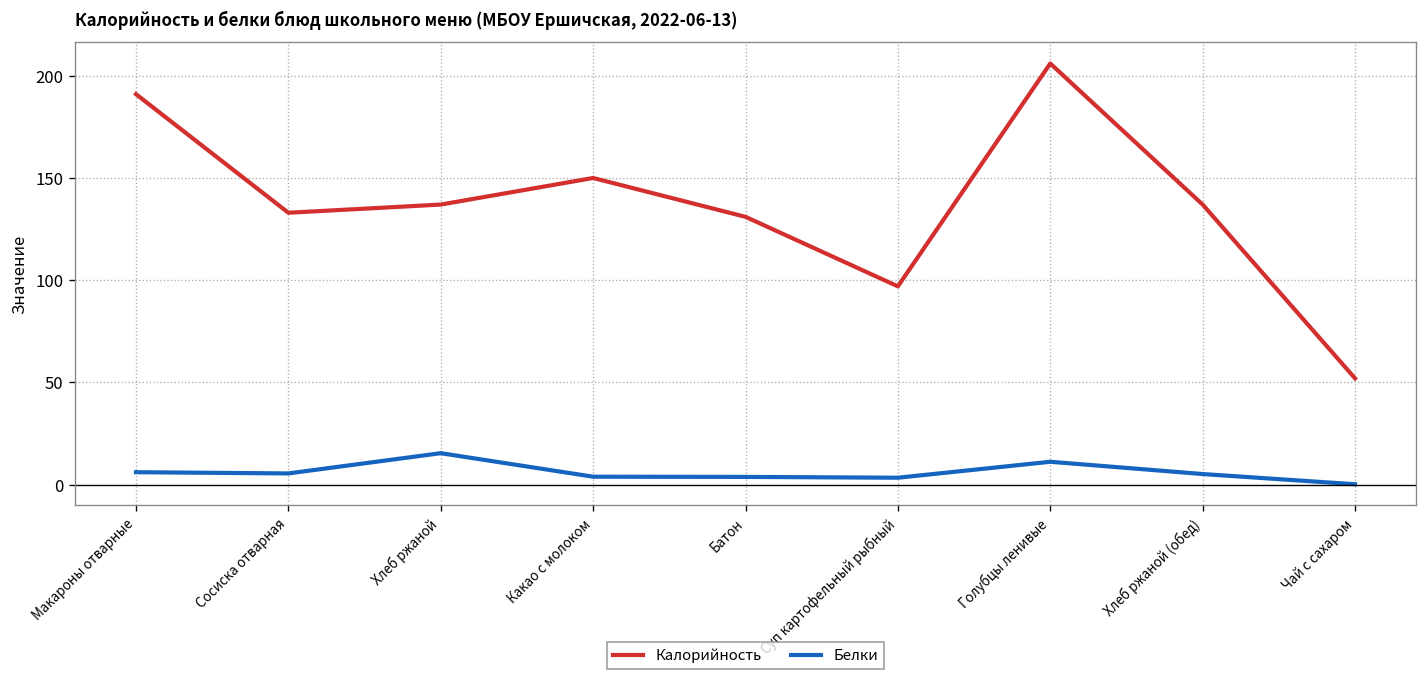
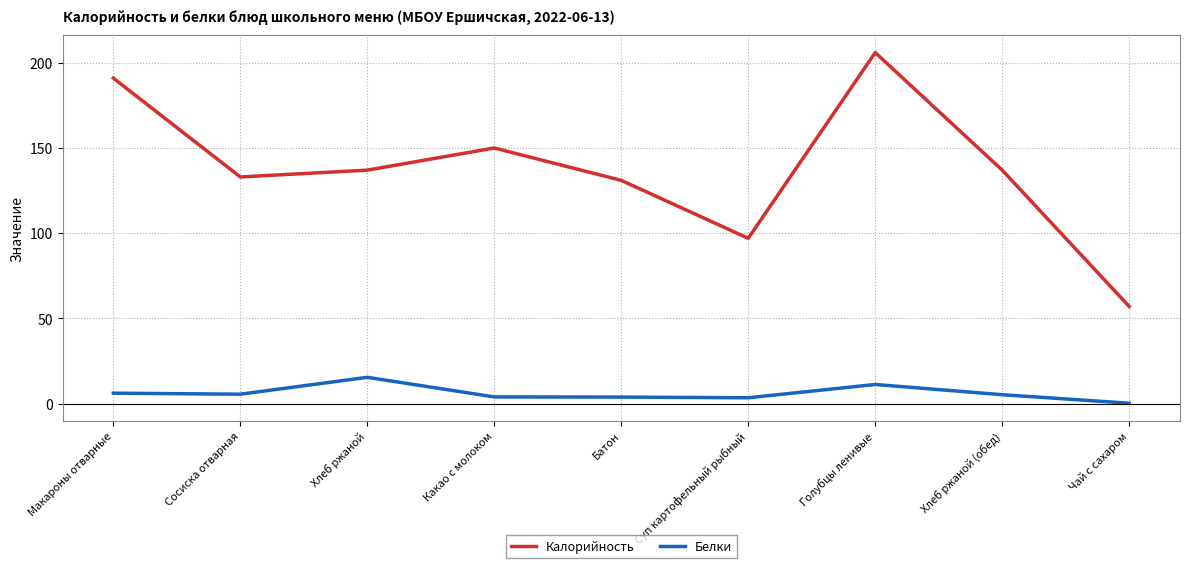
  {
    "Калорийность": {
      "Макароны отварные": 191,
      "Сосиска отварная": 133,
      "Хлеб ржаной": 137,
      "Какао с молоком": 150,
      "Батон": 131,
      "Суп картофельный рыбный": 97,
      "Голубцы ленивые": 206,
      "Хлеб ржаной (обед)": 137,
-     "Чай с сахаром": 52
+     "Чай с сахаром": 57
    },
    "Белки": {
      "Макароны отварные": 6,
      "Сосиска отварная": 6,
      "Хлеб ржаной": 15,
      "Какао с молоком": 4,
      "Батон": 4,
      "Суп картофельный рыбный": 3,
      "Голубцы ленивые": 11,
      "Хлеб ржаной (обед)": 5,
      "Чай с сахаром": 0
    }
  }
